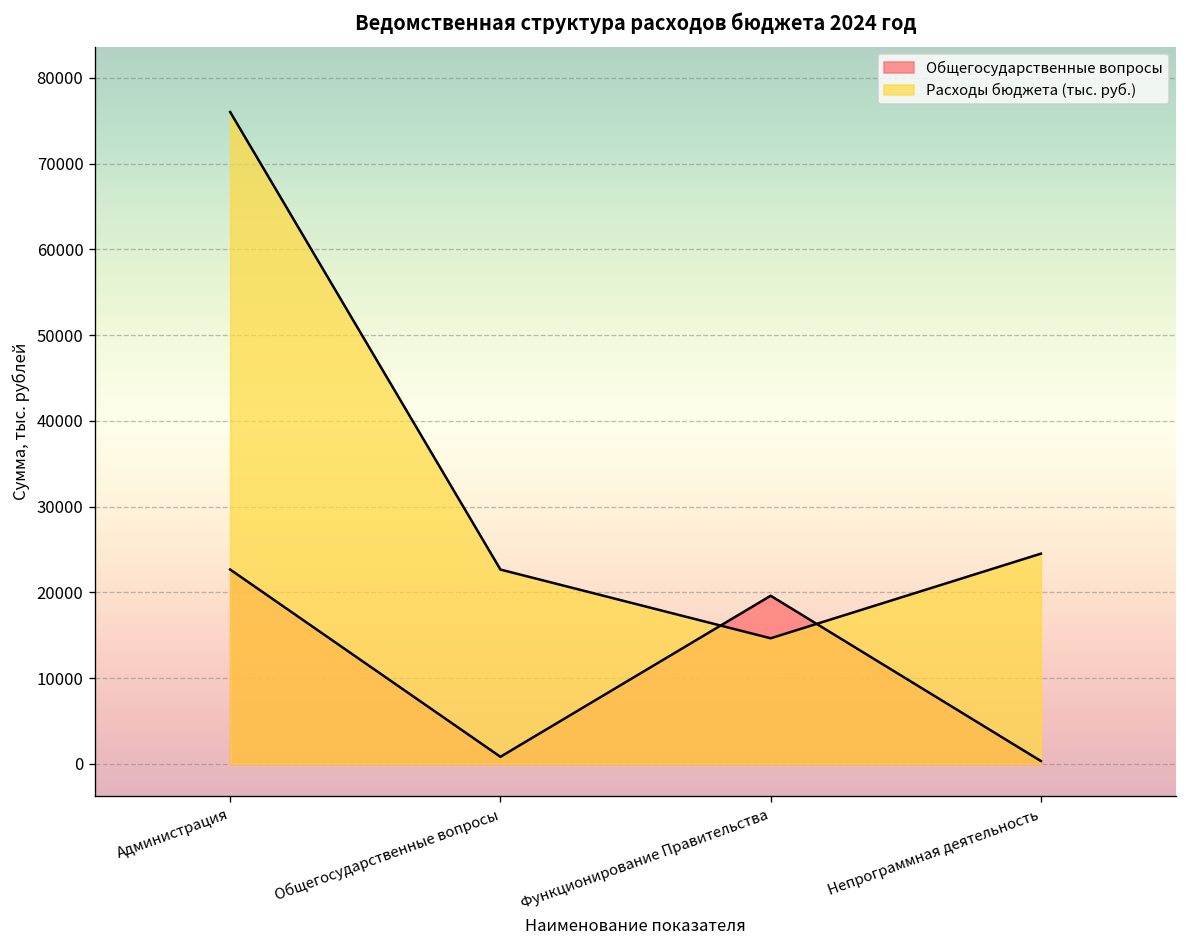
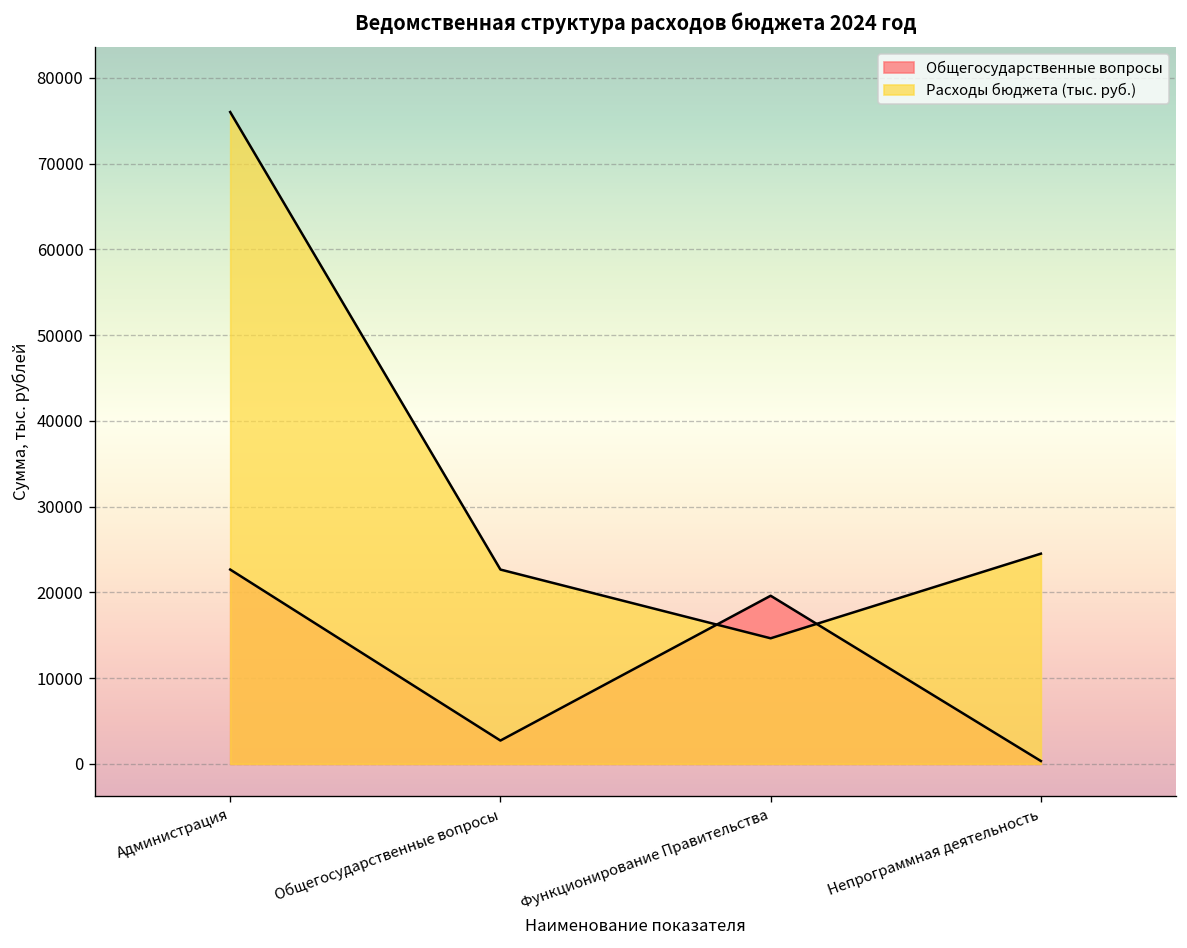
  {
    "Общегосударственные вопросы": {
      "Администрация": 23000,
-     "Общегосударственные вопросы": 1000,
+     "Общегосударственные вопросы": 3000,
      "Функционирование Правительства": 20000,
      "Непрограммная деятельность": 0
    },
    "Расходы бюджета (тыс. руб.)": {
      "Администрация": 76000,
      "Общегосударственные вопросы": 23000,
      "Функционирование Правительства": 15000,
      "Непрограммная деятельность": 25000
    }
  }
